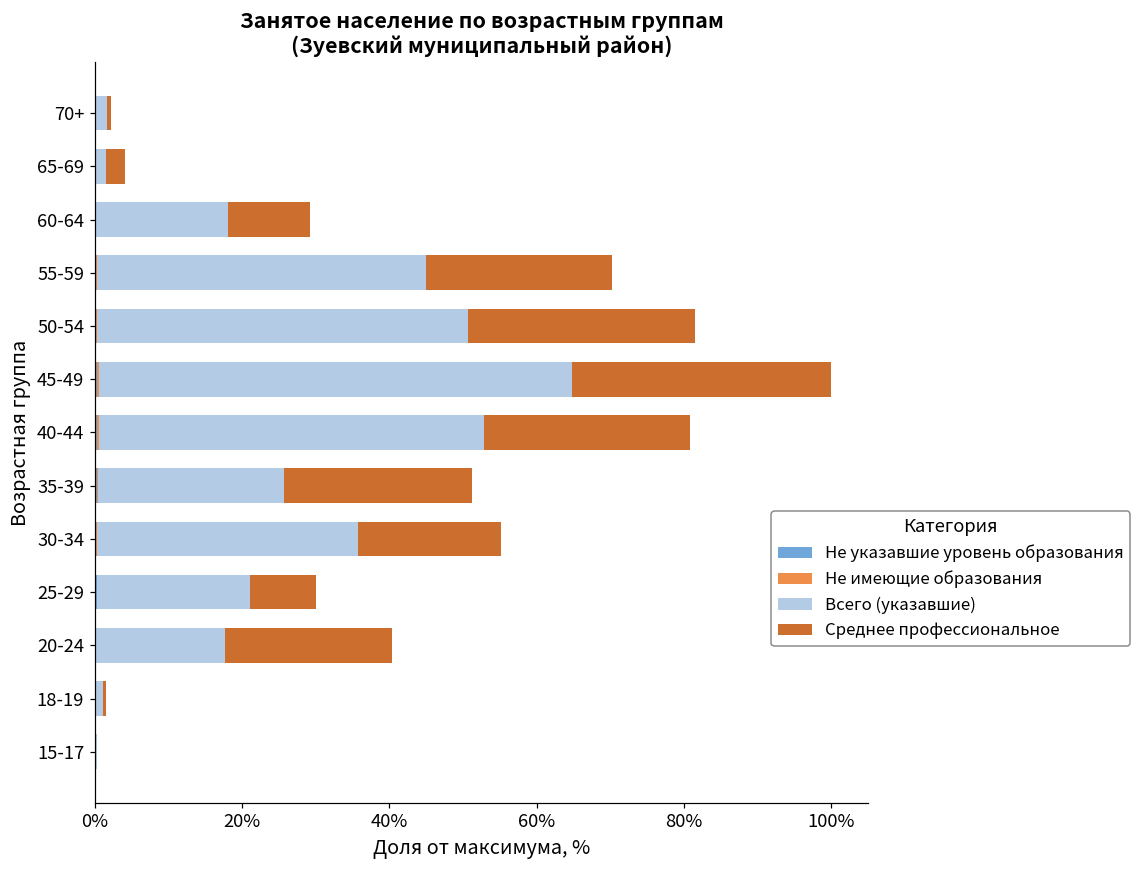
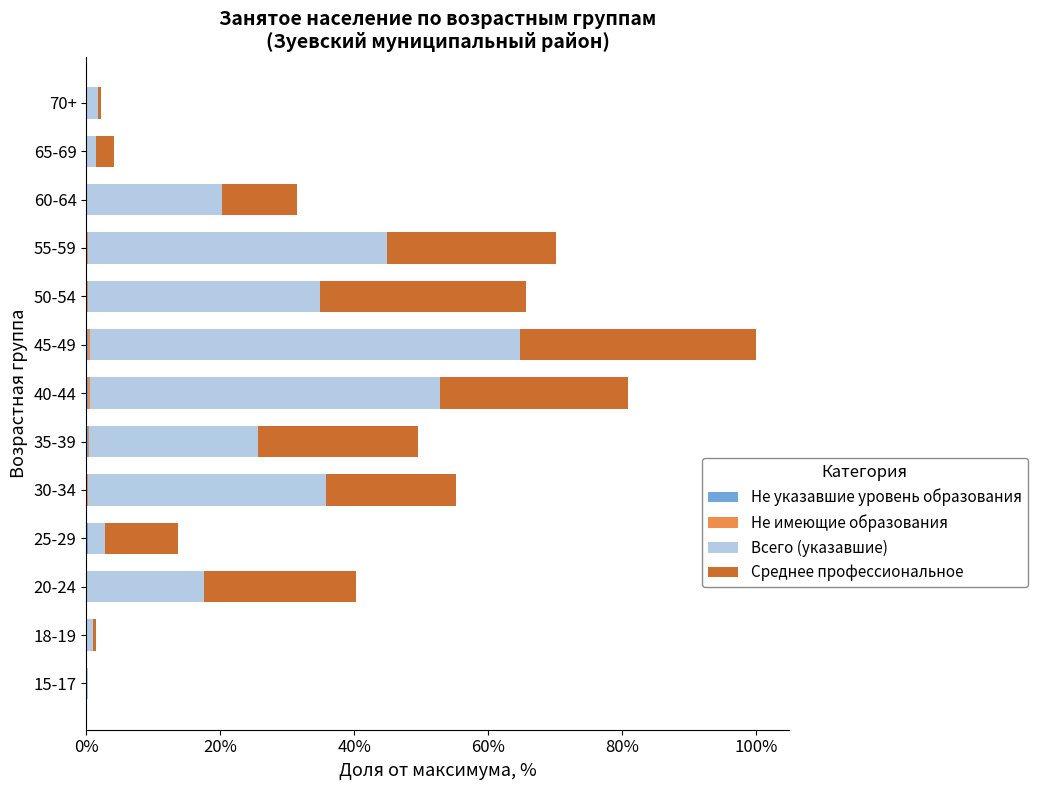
  {
    "Не указавшие уровень образования": {
      "70+": "0%",
      "65-69": "0%",
      "60-64": "0%",
      "18-19": "0%",
      "15-17": "0%"
    },
    "Не имеющие образования": {
      "70+": "0%",
      "20-24": "0%",
      "18-19": "0%"
    },
    "Всего (указавшие)": {
      "70+": "2%",
      "65-69": "1%",
-     "60-64": "18%",
+     "60-64": "20%",
      "55-59": "45%",
-     "50-54": "50%",
+     "50-54": "35%",
      "45-49": "64%",
      "40-44": "52%",
      "35-39": "25%",
      "30-34": "35%",
-     "25-29": "21%",
+     "25-29": "3%",
      "20-24": "17%",
      "18-19": "1%"
    },
    "Среднее профессиональное": {
      "70+": "1%",
      "65-69": "3%",
      "60-64": "11%",
      "55-59": "25%",
      "50-54": "31%",
      "45-49": "35%",
      "40-44": "28%",
-     "35-39": "26%",
+     "35-39": "24%",
      "30-34": "19%",
-     "25-29": "9%",
+     "25-29": "11%",
      "20-24": "23%",
      "18-19": "0%",
      "15-17": "0%"
    }
  }
